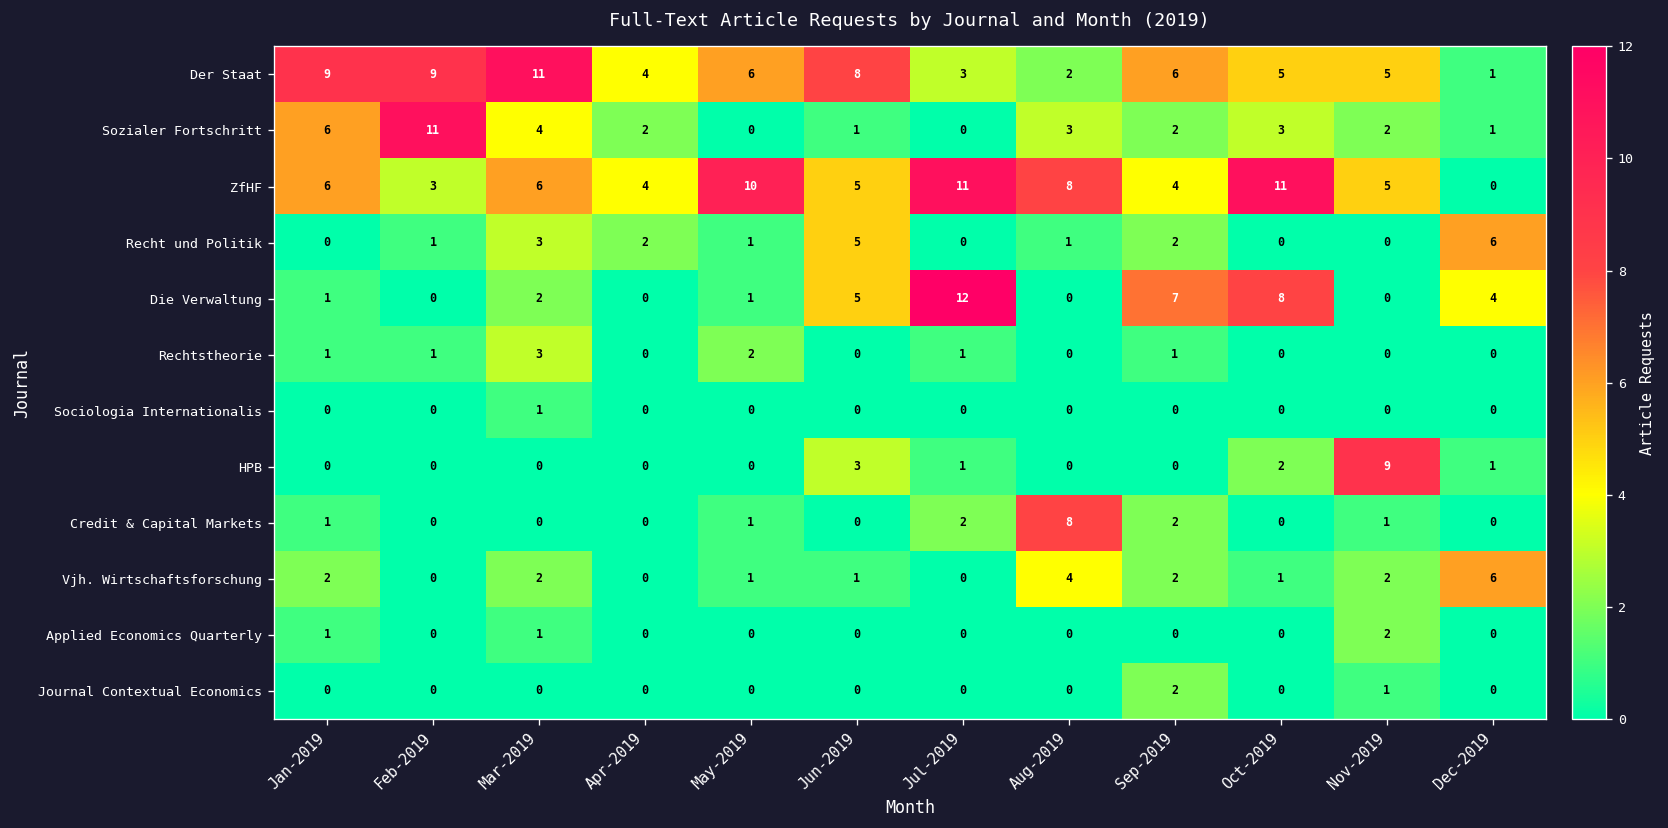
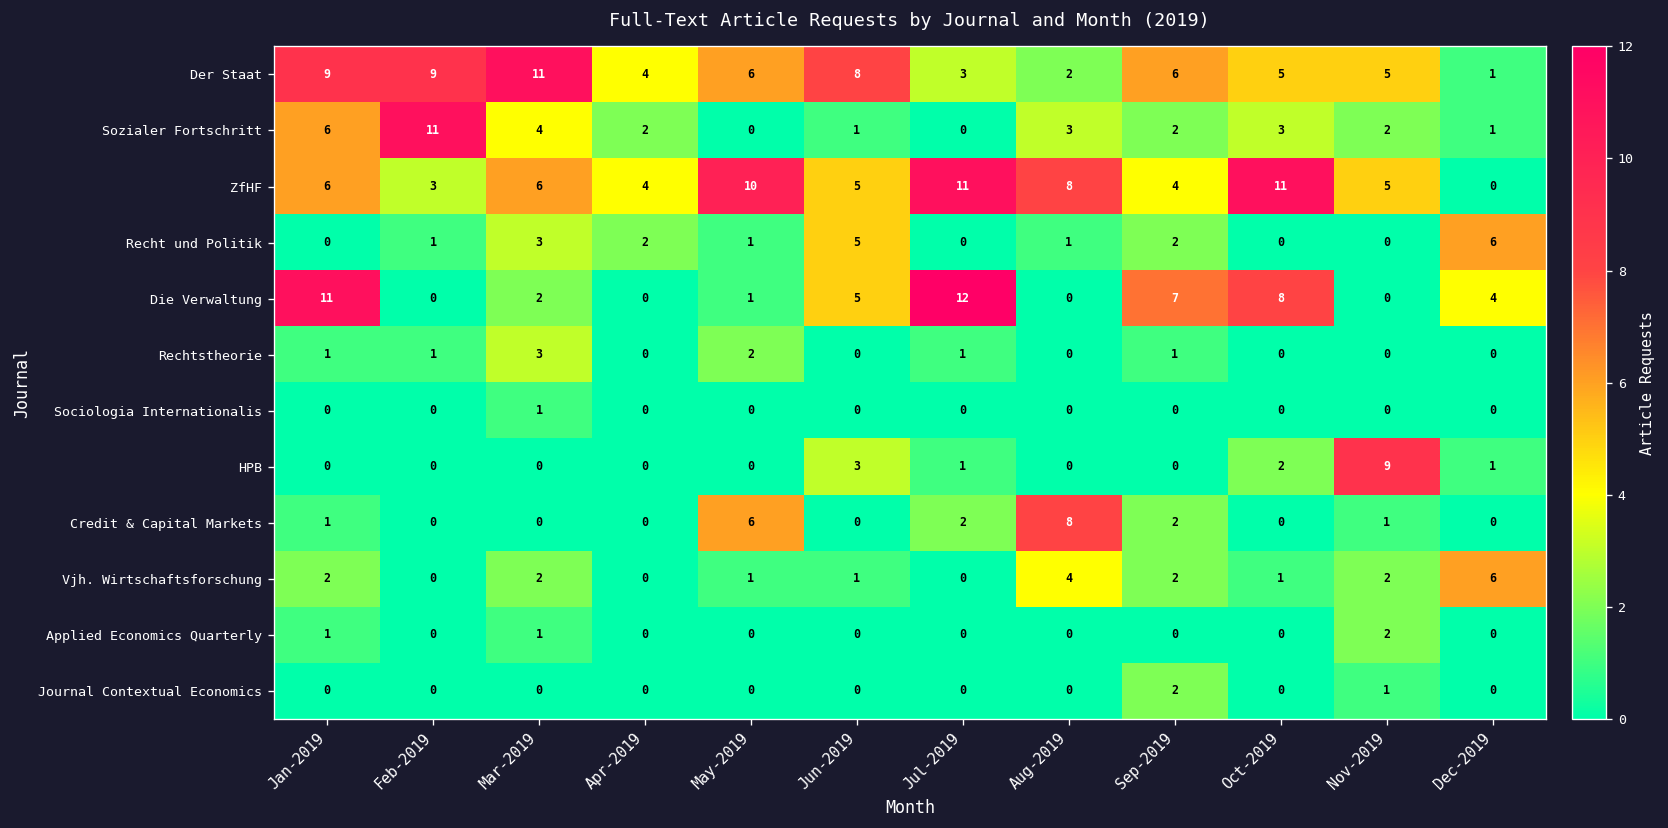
  {
    "Der Staat": {
      "Jan-2019": 9,
      "Feb-2019": 9,
      "Mar-2019": 11,
      "Apr-2019": 4,
      "May-2019": 6,
      "Jun-2019": 8,
      "Jul-2019": 3,
      "Aug-2019": 2,
      "Sep-2019": 6,
      "Oct-2019": 5,
      "Nov-2019": 5,
      "Dec-2019": 1
    },
    "Sozialer Fortschritt": {
      "Jan-2019": 6,
      "Feb-2019": 11,
      "Mar-2019": 4,
      "Apr-2019": 2,
      "May-2019": 0,
      "Jun-2019": 1,
      "Jul-2019": 0,
      "Aug-2019": 3,
      "Sep-2019": 2,
      "Oct-2019": 3,
      "Nov-2019": 2,
      "Dec-2019": 1
    },
    "ZfHF": {
      "Jan-2019": 6,
      "Feb-2019": 3,
      "Mar-2019": 6,
      "Apr-2019": 4,
      "May-2019": 10,
      "Jun-2019": 5,
      "Jul-2019": 11,
      "Aug-2019": 8,
      "Sep-2019": 4,
      "Oct-2019": 11,
      "Nov-2019": 5,
      "Dec-2019": 0
    },
    "Recht und Politik": {
      "Jan-2019": 0,
      "Feb-2019": 1,
      "Mar-2019": 3,
      "Apr-2019": 2,
      "May-2019": 1,
      "Jun-2019": 5,
      "Jul-2019": 0,
      "Aug-2019": 1,
      "Sep-2019": 2,
      "Oct-2019": 0,
      "Nov-2019": 0,
      "Dec-2019": 6
    },
    "Die Verwaltung": {
-     "Jan-2019": 1,
+     "Jan-2019": 11,
      "Feb-2019": 0,
      "Mar-2019": 2,
      "Apr-2019": 0,
      "May-2019": 1,
      "Jun-2019": 5,
      "Jul-2019": 12,
      "Aug-2019": 0,
      "Sep-2019": 7,
      "Oct-2019": 8,
      "Nov-2019": 0,
      "Dec-2019": 4
    },
    "Rechtstheorie": {
      "Jan-2019": 1,
      "Feb-2019": 1,
      "Mar-2019": 3,
      "Apr-2019": 0,
      "May-2019": 2,
      "Jun-2019": 0,
      "Jul-2019": 1,
      "Aug-2019": 0,
      "Sep-2019": 1,
      "Oct-2019": 0,
      "Nov-2019": 0,
      "Dec-2019": 0
    },
    "Sociologia Internationalis": {
      "Jan-2019": 0,
      "Feb-2019": 0,
      "Mar-2019": 1,
      "Apr-2019": 0,
      "May-2019": 0,
      "Jun-2019": 0,
      "Jul-2019": 0,
      "Aug-2019": 0,
      "Sep-2019": 0,
      "Oct-2019": 0,
      "Nov-2019": 0,
      "Dec-2019": 0
    },
    "HPB": {
      "Jan-2019": 0,
      "Feb-2019": 0,
      "Mar-2019": 0,
      "Apr-2019": 0,
      "May-2019": 0,
      "Jun-2019": 3,
      "Jul-2019": 1,
      "Aug-2019": 0,
      "Sep-2019": 0,
      "Oct-2019": 2,
      "Nov-2019": 9,
      "Dec-2019": 1
    },
    "Credit & Capital Markets": {
      "Jan-2019": 1,
      "Feb-2019": 0,
      "Mar-2019": 0,
      "Apr-2019": 0,
-     "May-2019": 1,
+     "May-2019": 6,
      "Jun-2019": 0,
      "Jul-2019": 2,
      "Aug-2019": 8,
      "Sep-2019": 2,
      "Oct-2019": 0,
      "Nov-2019": 1,
      "Dec-2019": 0
    },
    "Vjh. Wirtschaftsforschung": {
      "Jan-2019": 2,
      "Feb-2019": 0,
      "Mar-2019": 2,
      "Apr-2019": 0,
      "May-2019": 1,
      "Jun-2019": 1,
      "Jul-2019": 0,
      "Aug-2019": 4,
      "Sep-2019": 2,
      "Oct-2019": 1,
      "Nov-2019": 2,
      "Dec-2019": 6
    },
    "Applied Economics Quarterly": {
      "Jan-2019": 1,
      "Feb-2019": 0,
      "Mar-2019": 1,
      "Apr-2019": 0,
      "May-2019": 0,
      "Jun-2019": 0,
      "Jul-2019": 0,
      "Aug-2019": 0,
      "Sep-2019": 0,
      "Oct-2019": 0,
      "Nov-2019": 2,
      "Dec-2019": 0
    },
    "Journal Contextual Economics": {
      "Jan-2019": 0,
      "Feb-2019": 0,
      "Mar-2019": 0,
      "Apr-2019": 0,
      "May-2019": 0,
      "Jun-2019": 0,
      "Jul-2019": 0,
      "Aug-2019": 0,
      "Sep-2019": 2,
      "Oct-2019": 0,
      "Nov-2019": 1,
      "Dec-2019": 0
    }
  }
